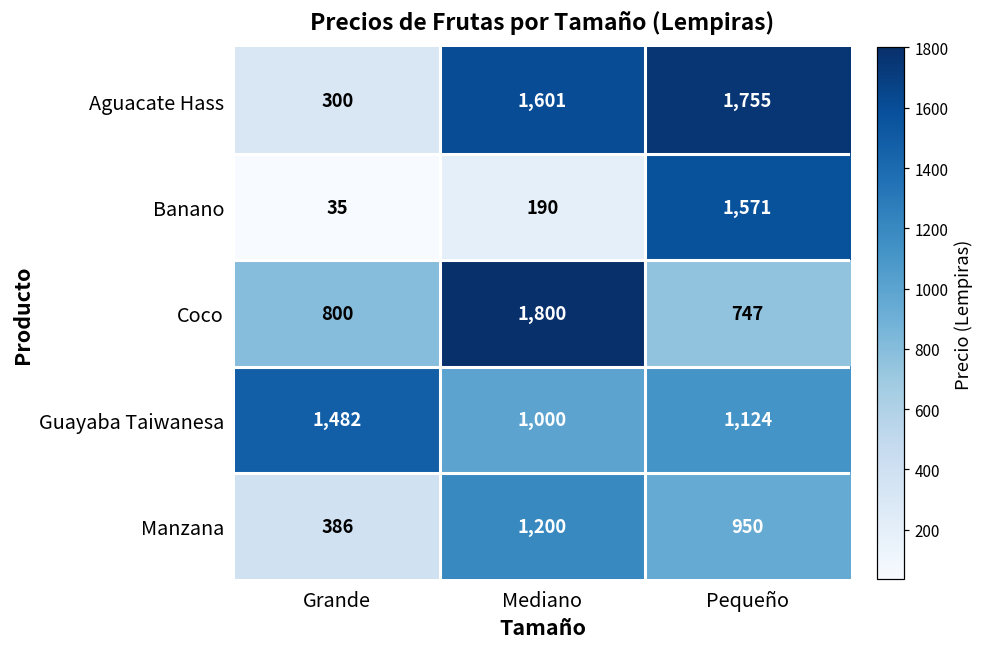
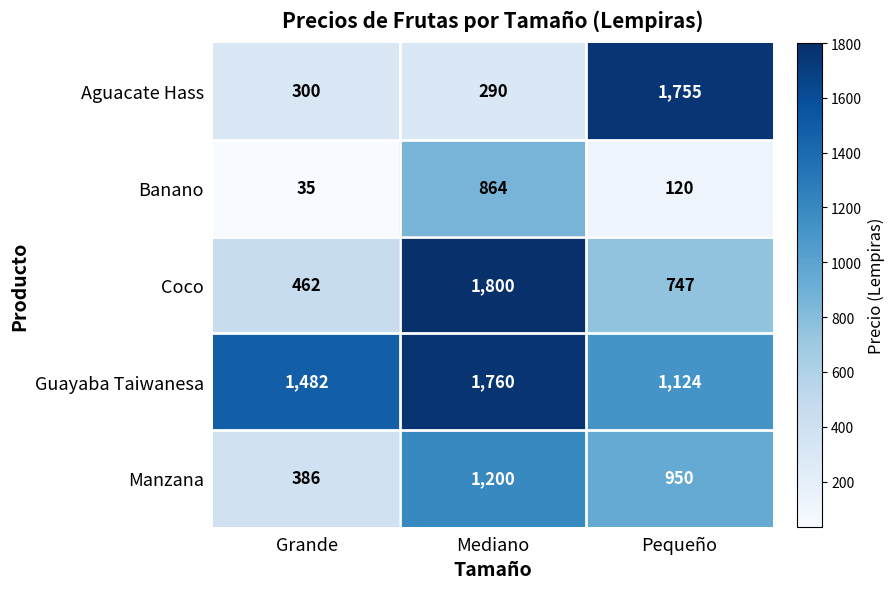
  {
    "Aguacate Hass": {
      "Grande": "300",
-     "Mediano": "1,601",
+     "Mediano": "290",
      "Pequeño": "1,755"
    },
    "Banano": {
      "Grande": "35",
-     "Mediano": "190",
-     "Pequeño": "1,571"
+     "Mediano": "864",
+     "Pequeño": "120"
    },
    "Coco": {
-     "Grande": "800",
+     "Grande": "462",
      "Mediano": "1,800",
      "Pequeño": "747"
    },
    "Guayaba Taiwanesa": {
      "Grande": "1,482",
-     "Mediano": "1,000",
+     "Mediano": "1,760",
      "Pequeño": "1,124"
    },
    "Manzana": {
      "Grande": "386",
      "Mediano": "1,200",
      "Pequeño": "950"
    }
  }
